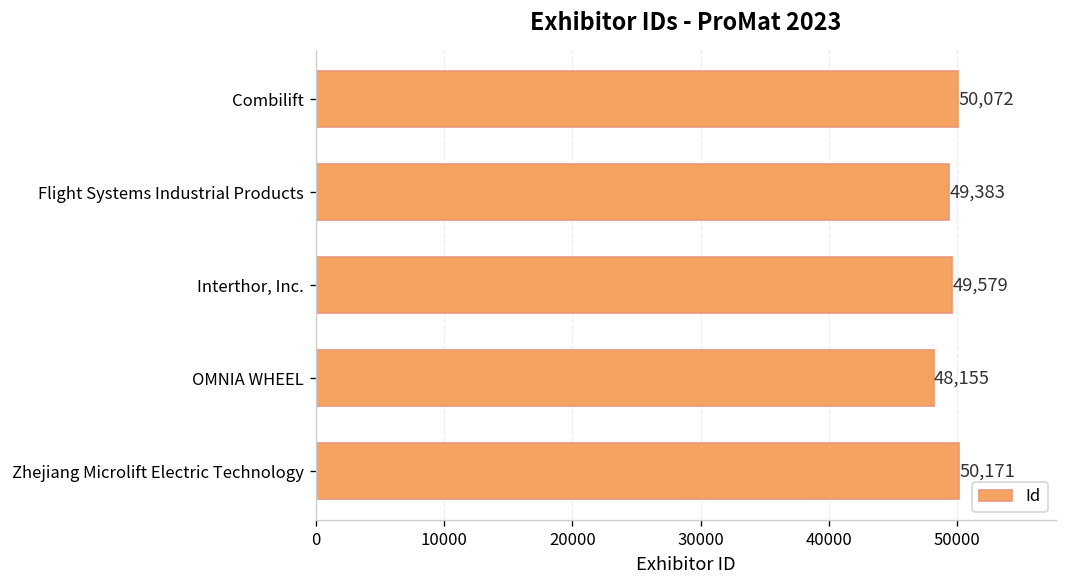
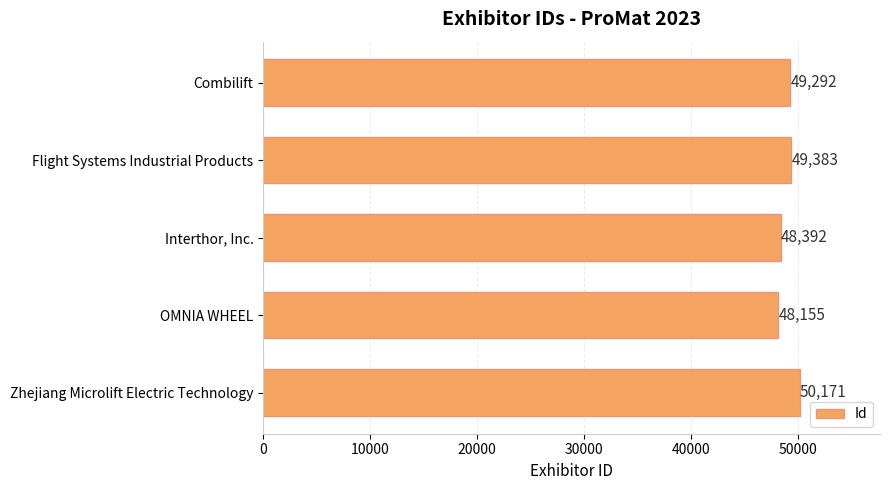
  {
-   "Combilift": "50,072",
+   "Combilift": "49,292",
    "Flight Systems Industrial Products": "49,383",
-   "Interthor, Inc.": "49,579",
+   "Interthor, Inc.": "48,392",
    "OMNIA WHEEL": "48,155",
    "Zhejiang Microlift Electric Technology": "50,171"
  }
